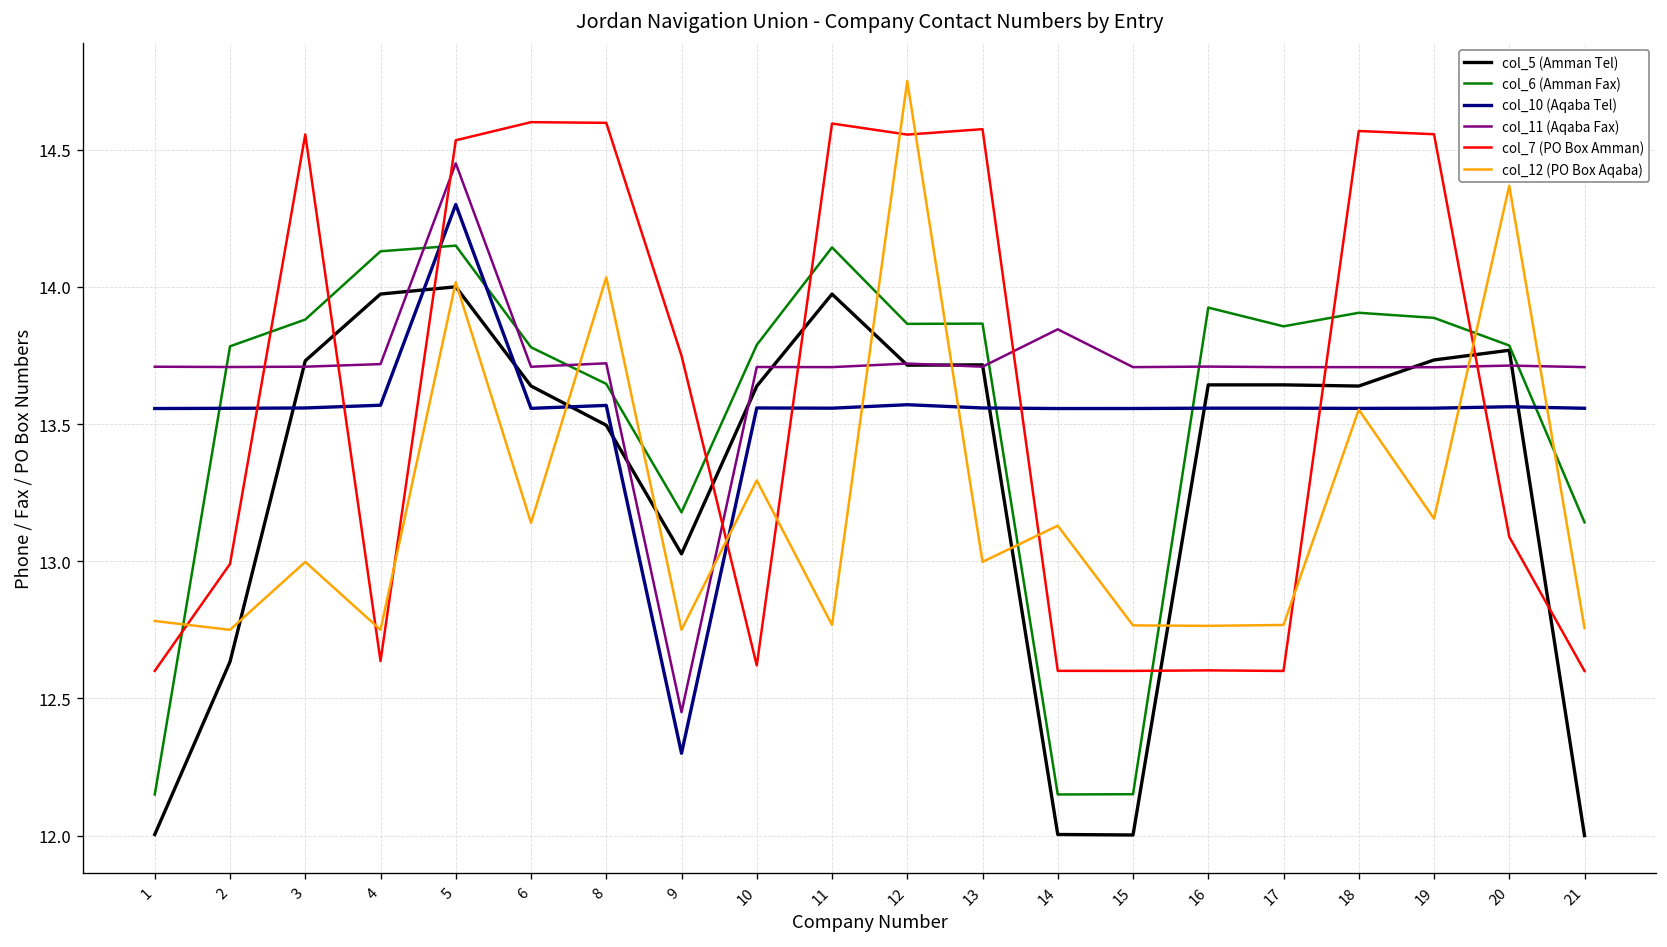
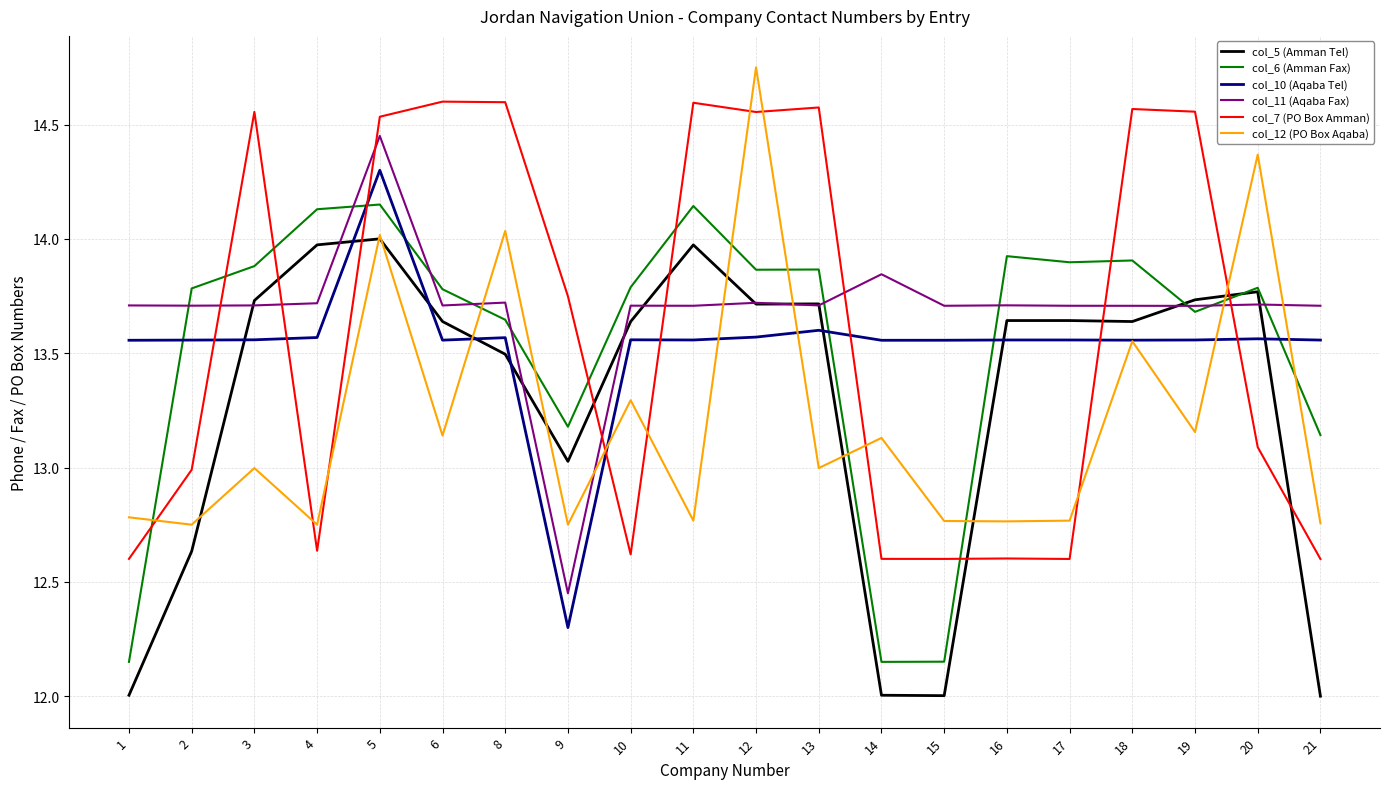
  {
    "col_5 (Amman Tel)": {
      "1": 12.00,
      "2": 12.63,
      "3": 13.73,
      "4": 13.97,
      "5": 14.00,
      "6": 13.64,
      "8": 13.50,
      "9": 13.03,
      "10": 13.64,
      "11": 13.97,
      "14": 12.00,
      "15": 12.00,
      "16": 13.64,
      "17": 13.64,
      "18": 13.64,
      "19": 13.73,
      "20": 13.77,
      "21": 12.00
    },
    "col_6 (Amman Fax)": {
      "1": 12.15,
      "2": 13.78,
      "3": 13.88,
      "4": 14.13,
      "5": 14.15,
      "6": 13.78,
      "8": 13.65,
      "9": 13.18,
      "10": 13.79,
      "11": 14.14,
      "12": 13.86,
      "13": 13.87,
      "14": 12.15,
      "15": 12.15,
      "16": 13.92,
-     "17": 13.86,
+     "17": 13.90,
      "18": 13.91,
-     "19": 13.89,
+     "19": 13.68,
      "20": 13.79,
      "21": 13.14
    },
    "col_10 (Aqaba Tel)": {
      "1": 13.56,
      "2": 13.56,
      "3": 13.56,
      "4": 13.57,
      "5": 14.30,
      "6": 13.56,
      "8": 13.57,
      "9": 12.30,
      "10": 13.56,
      "11": 13.56,
      "12": 13.57,
-     "13": 13.56,
+     "13": 13.60,
      "14": 13.56,
      "15": 13.56,
      "16": 13.56,
      "17": 13.56,
      "19": 13.56,
      "20": 13.56,
      "21": 13.56
    },
    "col_11 (Aqaba Fax)": {
      "1": 13.71,
      "2": 13.71,
      "3": 13.71,
      "4": 13.72,
      "5": 14.45,
      "6": 13.71,
      "8": 13.72,
      "9": 12.45,
      "10": 13.71,
      "11": 13.71,
      "14": 13.85,
      "15": 13.71,
      "16": 13.71,
      "17": 13.71,
      "18": 13.71,
      "19": 13.71,
      "20": 13.71,
      "21": 13.71
    },
    "col_7 (PO Box Amman)": {
      "1": 12.60,
      "2": 12.99,
      "3": 14.56,
      "4": 12.64,
      "5": 14.53,
      "6": 14.60,
      "8": 14.60,
      "9": 13.75,
      "10": 12.62,
      "11": 14.60,
      "12": 14.55,
      "13": 14.57,
      "14": 12.60,
      "15": 12.60,
      "16": 12.60,
      "17": 12.60,
      "18": 14.57,
      "19": 14.56,
      "20": 13.09,
      "21": 12.60
    },
    "col_12 (PO Box Aqaba)": {
      "1": 12.78,
      "2": 12.75,
      "3": 13.00,
      "4": 12.75,
      "5": 14.02,
      "6": 13.14,
      "8": 14.03,
      "9": 12.75,
      "10": 13.29,
      "11": 12.77,
      "12": 14.75,
      "13": 13.00,
      "14": 13.13,
      "15": 12.77,
      "16": 12.76,
      "17": 12.77,
      "19": 13.16,
      "20": 14.37,
      "21": 12.76
    }
  }
